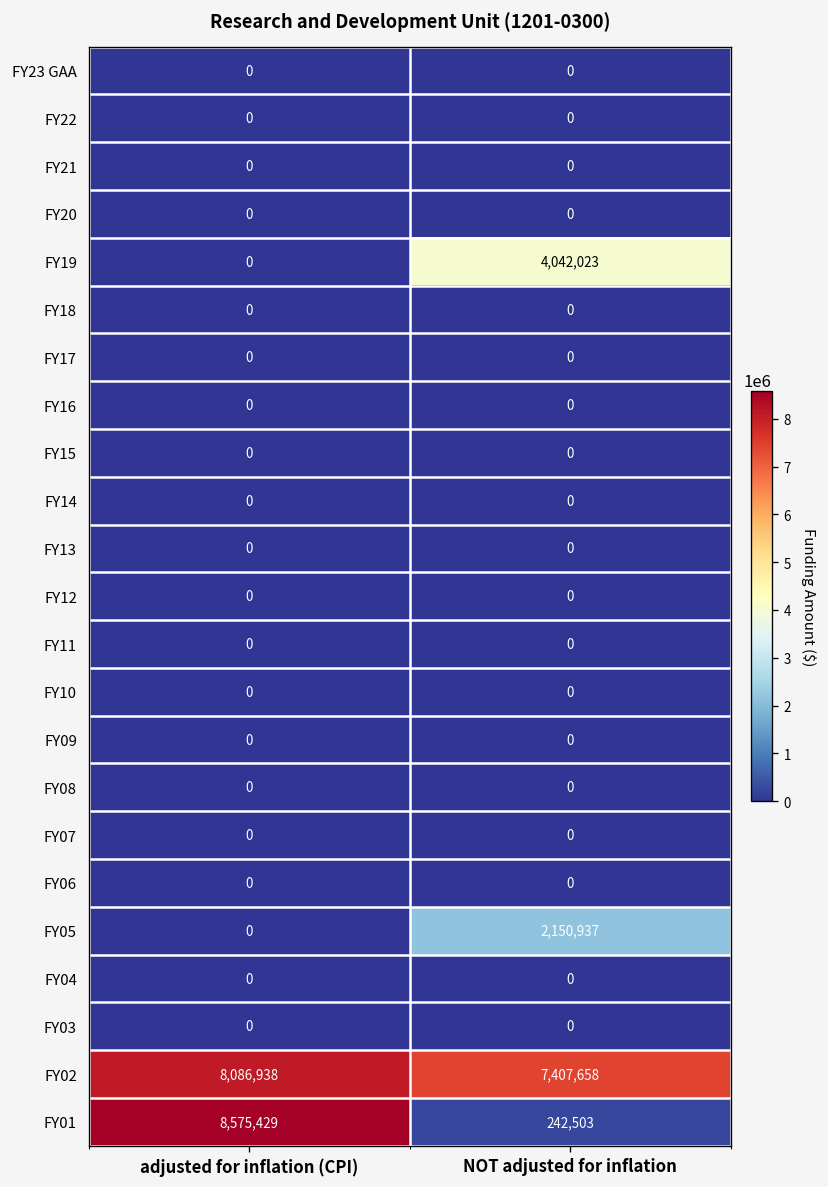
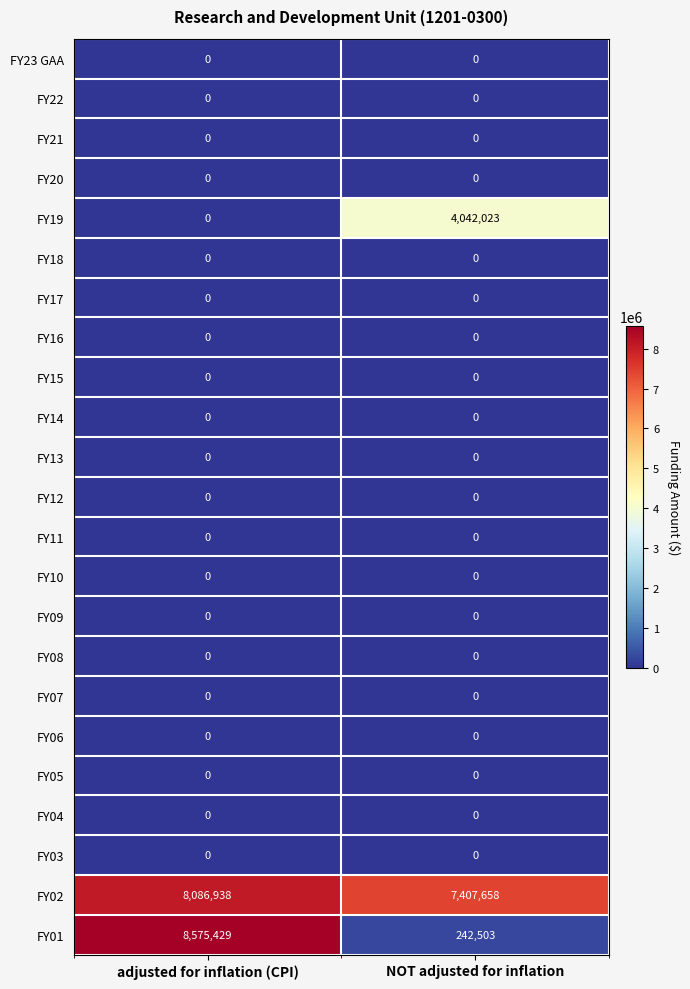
  {
    "FY23 GAA": {
      "adjusted for inflation (CPI)": "0",
      "NOT adjusted for inflation": "0"
    },
    "FY22": {
      "adjusted for inflation (CPI)": "0",
      "NOT adjusted for inflation": "0"
    },
    "FY21": {
      "adjusted for inflation (CPI)": "0",
      "NOT adjusted for inflation": "0"
    },
    "FY20": {
      "adjusted for inflation (CPI)": "0",
      "NOT adjusted for inflation": "0"
    },
    "FY19": {
      "adjusted for inflation (CPI)": "0",
      "NOT adjusted for inflation": "4,042,023"
    },
    "FY18": {
      "adjusted for inflation (CPI)": "0",
      "NOT adjusted for inflation": "0"
    },
    "FY17": {
      "adjusted for inflation (CPI)": "0",
      "NOT adjusted for inflation": "0"
    },
    "FY16": {
      "adjusted for inflation (CPI)": "0",
      "NOT adjusted for inflation": "0"
    },
    "FY15": {
      "adjusted for inflation (CPI)": "0",
      "NOT adjusted for inflation": "0"
    },
    "FY14": {
      "adjusted for inflation (CPI)": "0",
      "NOT adjusted for inflation": "0"
    },
    "FY13": {
      "adjusted for inflation (CPI)": "0",
      "NOT adjusted for inflation": "0"
    },
    "FY12": {
      "adjusted for inflation (CPI)": "0",
      "NOT adjusted for inflation": "0"
    },
    "FY11": {
      "adjusted for inflation (CPI)": "0",
      "NOT adjusted for inflation": "0"
    },
    "FY10": {
      "adjusted for inflation (CPI)": "0",
      "NOT adjusted for inflation": "0"
    },
    "FY09": {
      "adjusted for inflation (CPI)": "0",
      "NOT adjusted for inflation": "0"
    },
    "FY08": {
      "adjusted for inflation (CPI)": "0",
      "NOT adjusted for inflation": "0"
    },
    "FY07": {
      "adjusted for inflation (CPI)": "0",
      "NOT adjusted for inflation": "0"
    },
    "FY06": {
      "adjusted for inflation (CPI)": "0",
      "NOT adjusted for inflation": "0"
    },
    "FY05": {
      "adjusted for inflation (CPI)": "0",
-     "NOT adjusted for inflation": "2,150,937"
+     "NOT adjusted for inflation": "0"
    },
    "FY04": {
      "adjusted for inflation (CPI)": "0",
      "NOT adjusted for inflation": "0"
    },
    "FY03": {
      "adjusted for inflation (CPI)": "0",
      "NOT adjusted for inflation": "0"
    },
    "FY02": {
      "adjusted for inflation (CPI)": "8,086,938",
      "NOT adjusted for inflation": "7,407,658"
    },
    "FY01": {
      "adjusted for inflation (CPI)": "8,575,429",
      "NOT adjusted for inflation": "242,503"
    }
  }
